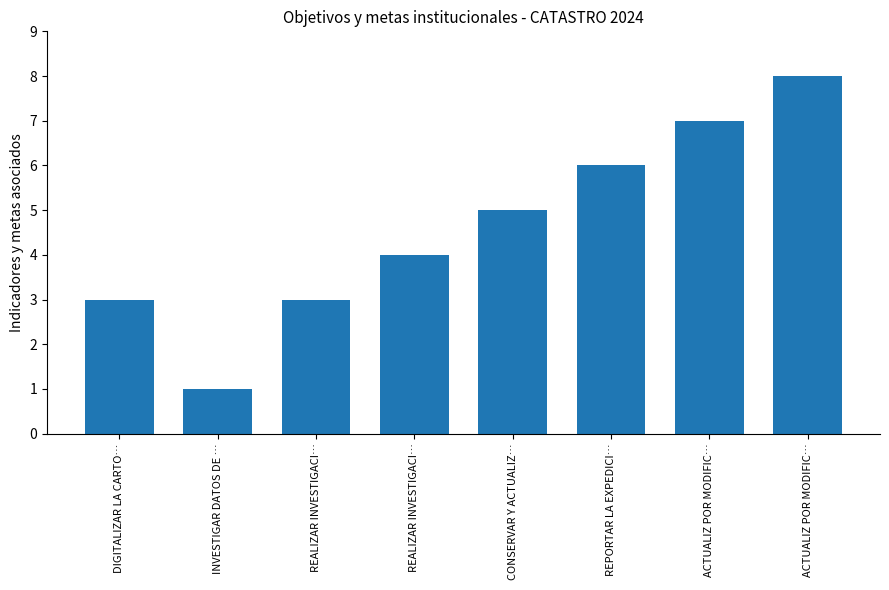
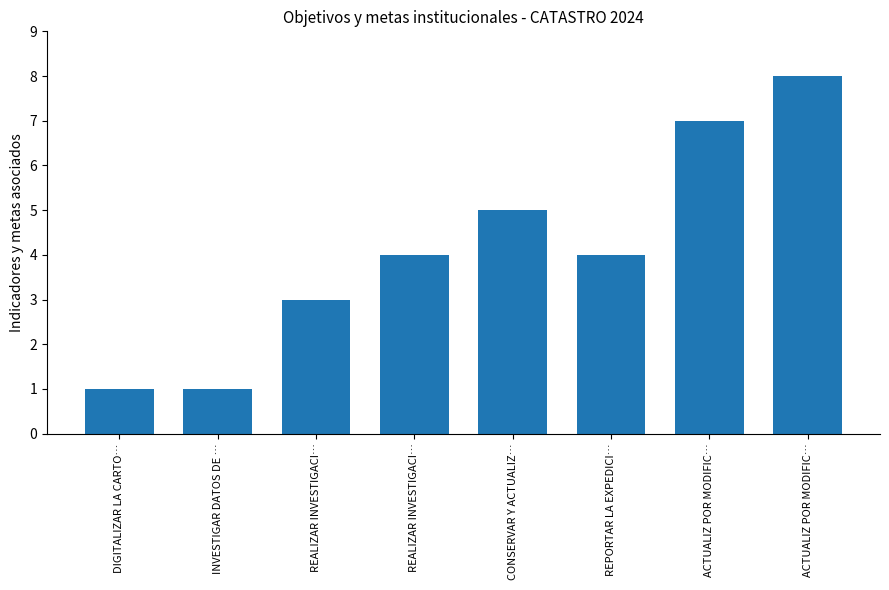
  {
-   "DIGITALIZAR LA CARTO…": 3,
+   "DIGITALIZAR LA CARTO…": 1,
    "INVESTIGAR DATOS DE …": 1,
    "CONSERVAR Y ACTUALIZ…": 5,
-   "REPORTAR LA EXPEDICI…": 6
+   "REPORTAR LA EXPEDICI…": 4
  }
